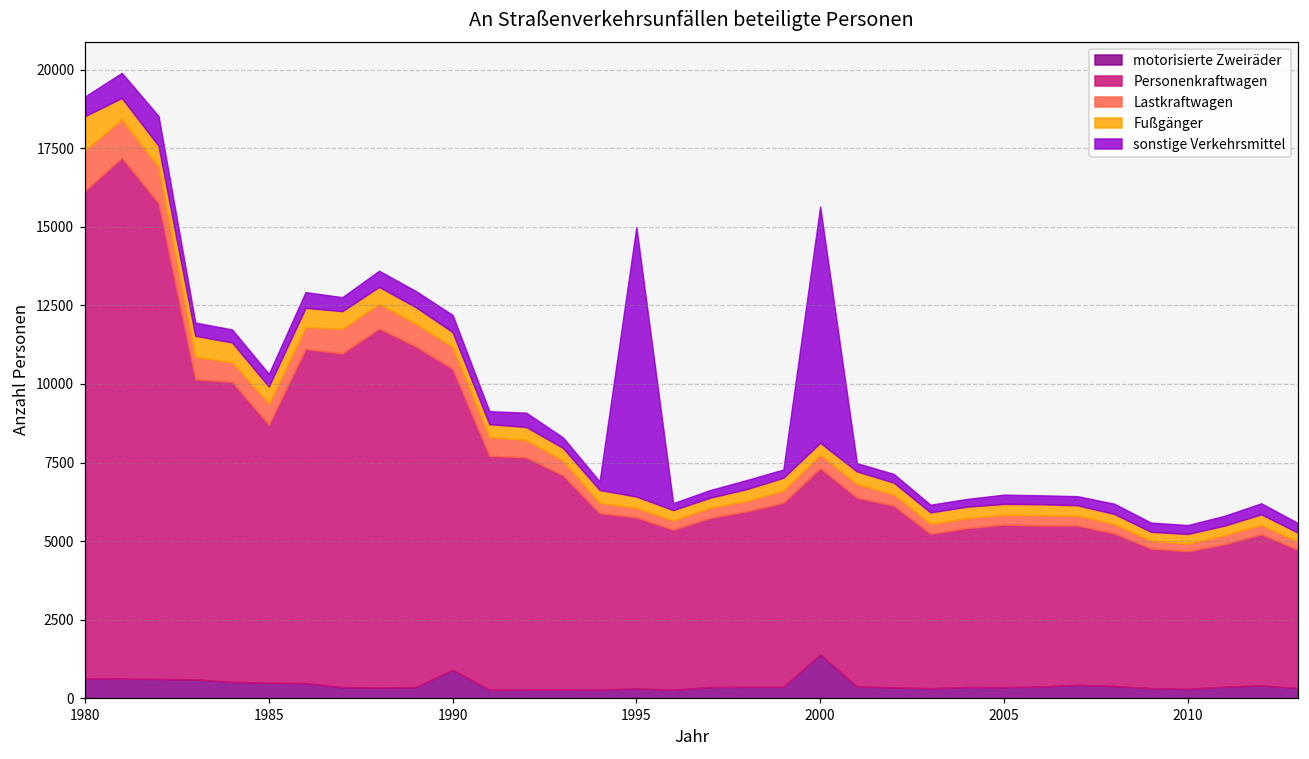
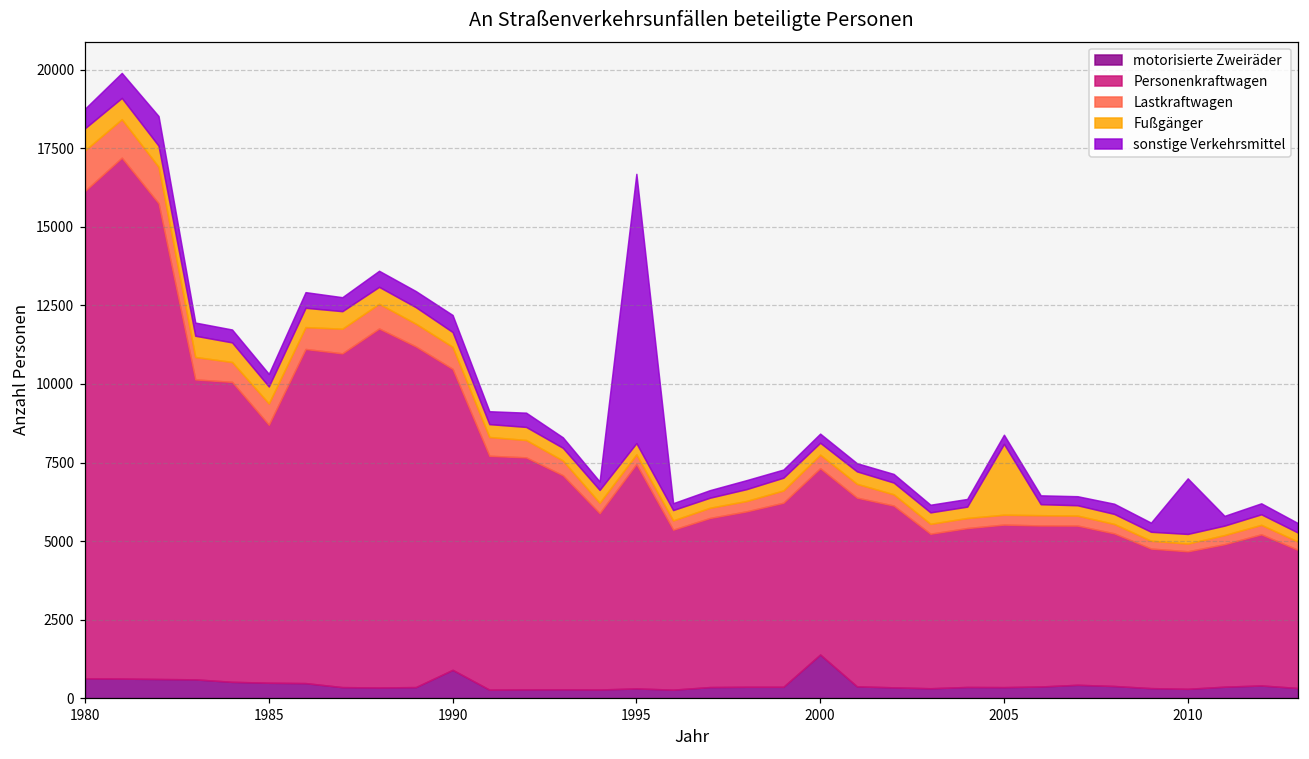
  {
    "motorisierte Zweiräder": {
      "1980": 600,
      "1985": 500,
      "1990": 900,
      "1995": 300,
      "2000": 1400,
      "2005": 400,
      "2010": 300
    },
    "Personenkraftwagen": {
      "1980": 15500,
      "1985": 8200,
      "1990": 9600,
-     "1995": 5400,
+     "1995": 7100,
      "2000": 5900,
      "2005": 5200,
      "2010": 4400
    },
    "Lastkraftwagen": {
      "1980": 1300,
      "1985": 700,
      "1990": 700,
      "1995": 300,
      "2000": 400,
      "2005": 300,
      "2010": 200
    },
    "Fußgänger": {
-     "1980": 1100,
+     "1980": 700,
      "1985": 500,
      "1990": 500,
      "1995": 400,
      "2000": 400,
-     "2005": 300,
+     "2005": 2300,
      "2010": 300
    },
    "sonstige Verkehrsmittel": {
      "1980": 600,
      "1985": 400,
      "1990": 500,
      "1995": 8600,
-     "2000": 7500,
+     "2000": 300,
      "2005": 300,
-     "2010": 300
+     "2010": 1800
    }
  }
